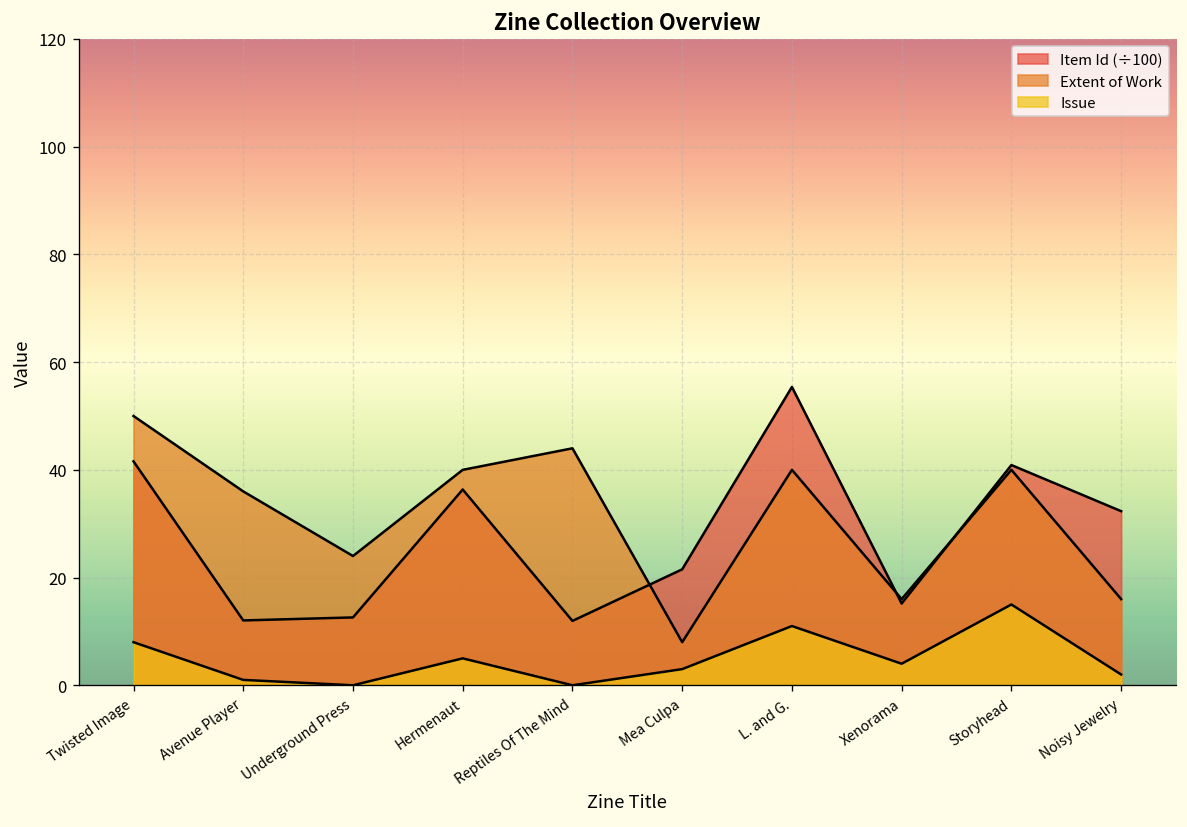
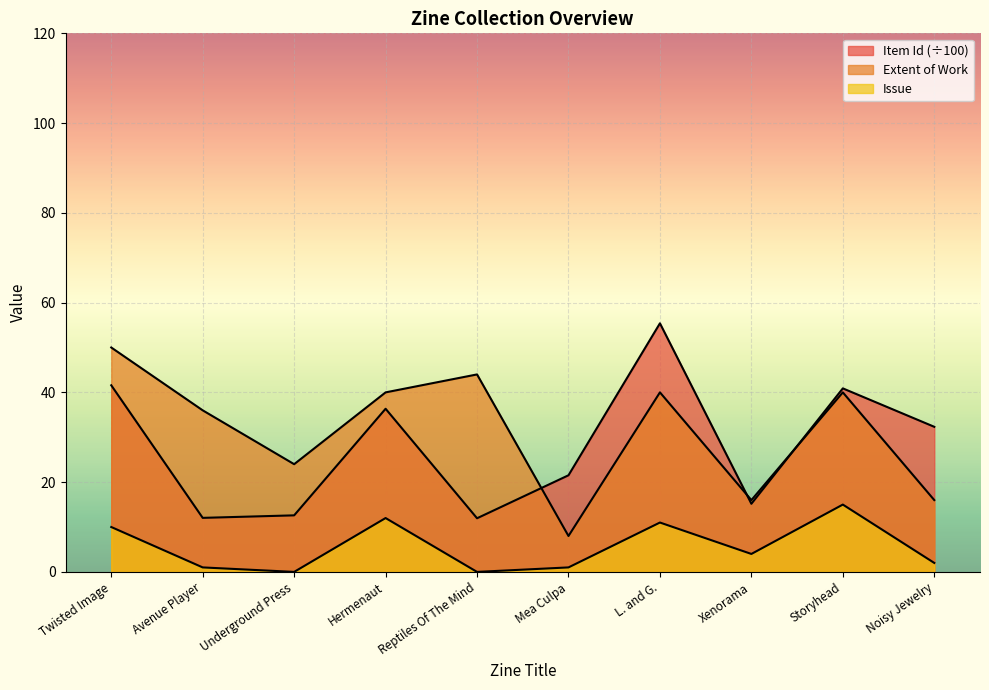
  {
    "Issue": {
-     "Twisted Image": 8,
+     "Twisted Image": 10,
      "Avenue Player": 1,
      "Underground Press": 0,
-     "Hermenaut": 5,
+     "Hermenaut": 12,
      "Reptiles Of The Mind": 0,
-     "Mea Culpa": 3,
+     "Mea Culpa": 1,
      "L. and G.": 11,
      "Xenorama": 4,
      "Storyhead": 15,
      "Noisy Jewelry": 2
    }
  }
